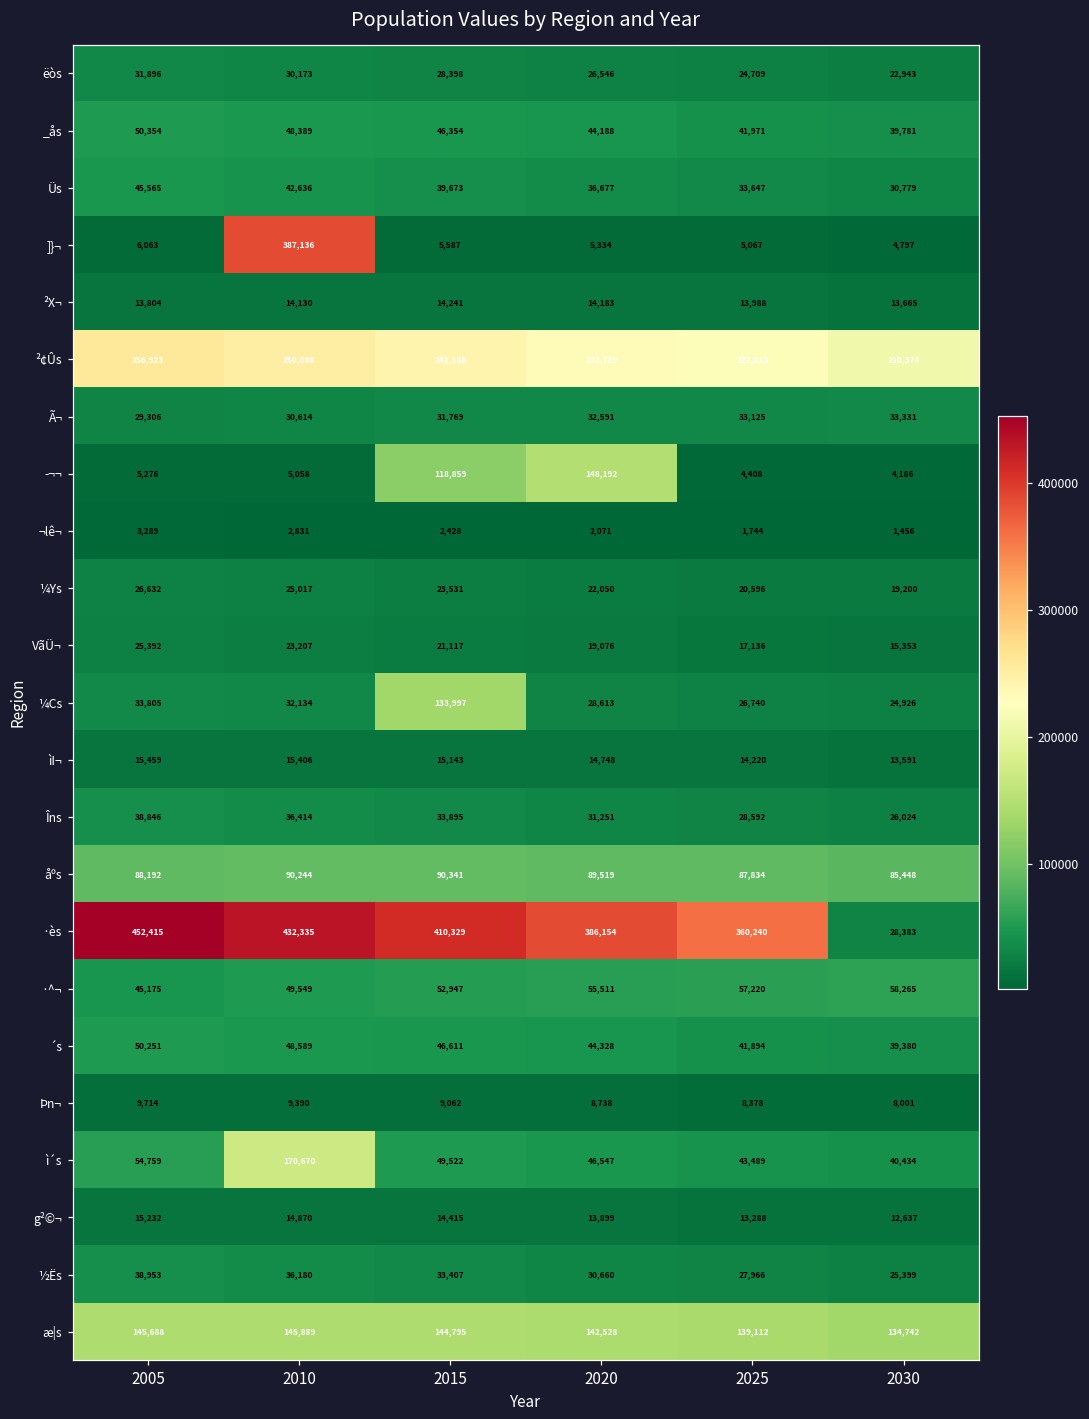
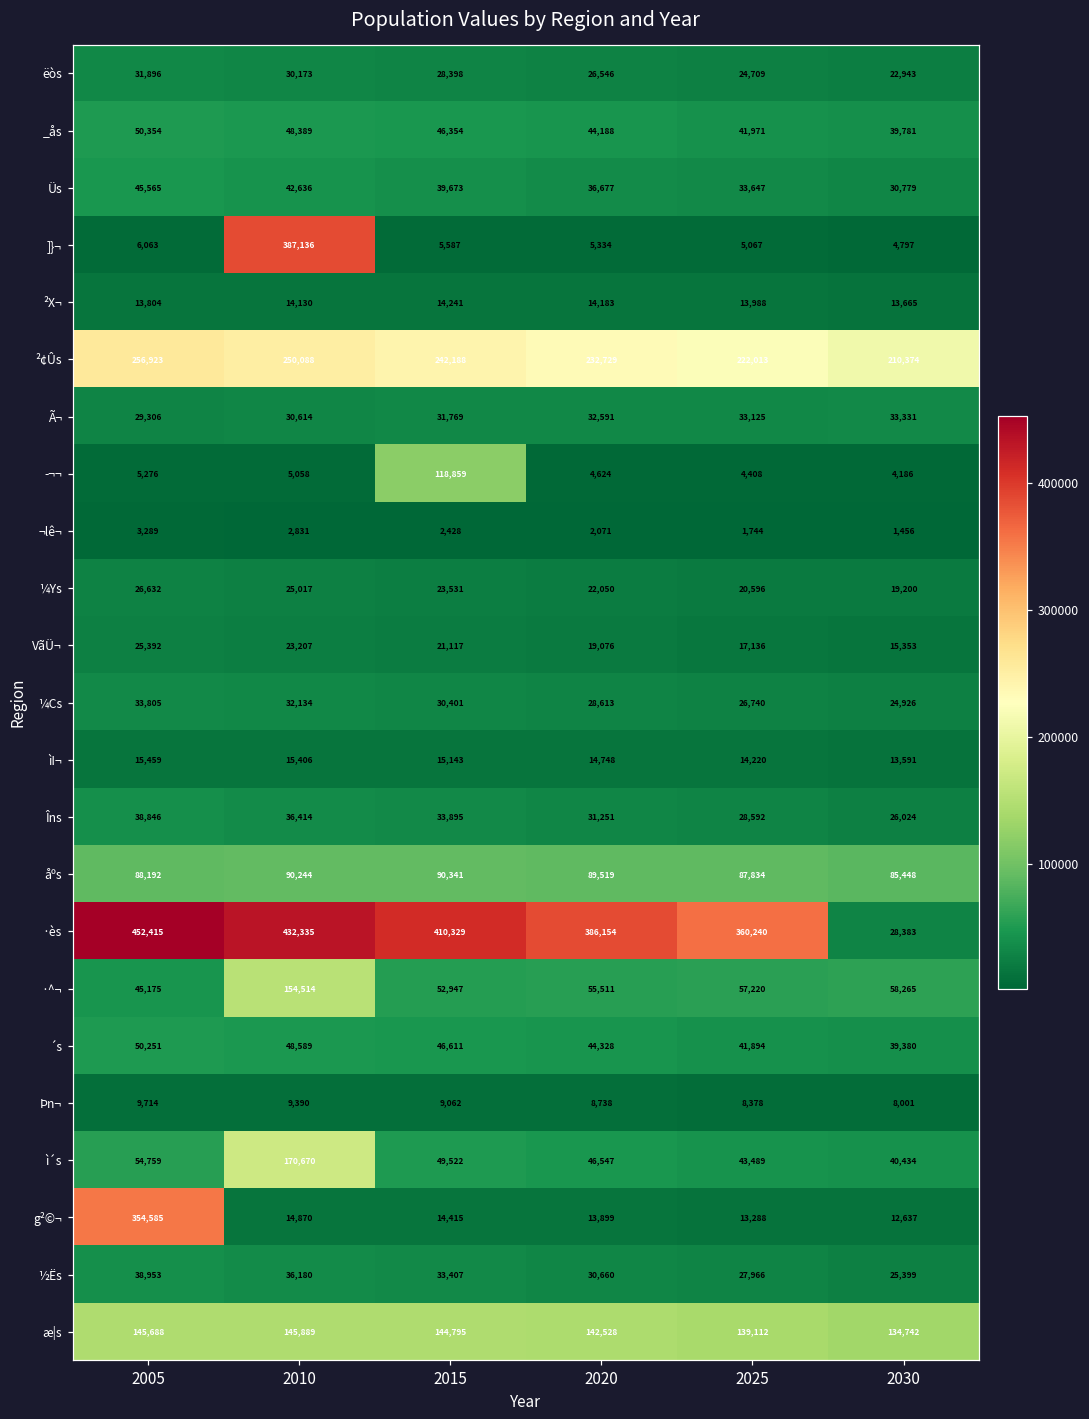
  {
    "ëòs": {
      "2005": "31,896",
      "2010": "30,173",
      "2015": "28,398",
      "2020": "26,546",
      "2025": "24,709",
      "2030": "22,943"
    },
    "_ås": {
      "2005": "50,354",
      "2010": "48,389",
      "2015": "46,354",
      "2020": "44,188",
      "2025": "41,971",
      "2030": "39,781"
    },
    "Üs": {
      "2005": "45,565",
      "2010": "42,636",
      "2015": "39,673",
      "2020": "36,677",
      "2025": "33,647",
      "2030": "30,779"
    },
    "]}¬": {
      "2005": "6,063",
      "2010": "387,136",
      "2015": "5,587",
      "2020": "5,334",
      "2025": "5,067",
      "2030": "4,797"
    },
    "²X¬": {
      "2005": "13,804",
      "2010": "14,130",
      "2015": "14,241",
      "2020": "14,183",
      "2025": "13,988",
      "2030": "13,665"
    },
    "²¢Ûs": {
      "2005": "256,923",
      "2010": "250,088",
      "2015": "242,188",
      "2020": "232,729",
      "2025": "222,013",
      "2030": "210,374"
    },
    "Ã¬": {
      "2005": "29,306",
      "2010": "30,614",
      "2015": "31,769",
      "2020": "32,591",
      "2025": "33,125",
      "2030": "33,331"
    },
    "­¬¬": {
      "2005": "5,276",
      "2010": "5,058",
      "2015": "118,859",
-     "2020": "148,192",
+     "2020": "4,624",
      "2025": "4,408",
      "2030": "4,186"
    },
    "¬lê¬": {
      "2005": "3,289",
      "2010": "2,831",
      "2015": "2,428",
      "2020": "2,071",
      "2025": "1,744",
      "2030": "1,456"
    },
    "¼Ys": {
      "2005": "26,632",
      "2010": "25,017",
      "2015": "23,531",
      "2020": "22,050",
      "2025": "20,596",
      "2030": "19,200"
    },
    "VãÜ¬": {
      "2005": "25,392",
      "2010": "23,207",
      "2015": "21,117",
      "2020": "19,076",
      "2025": "17,136",
      "2030": "15,353"
    },
    "¼Cs": {
      "2005": "33,805",
      "2010": "32,134",
-     "2015": "133,997",
+     "2015": "30,401",
      "2020": "28,613",
      "2025": "26,740",
      "2030": "24,926"
    },
    "ìI¬": {
      "2005": "15,459",
      "2010": "15,406",
      "2015": "15,143",
      "2020": "14,748",
      "2025": "14,220",
      "2030": "13,591"
    },
    "Îns": {
      "2005": "38,846",
      "2010": "36,414",
      "2015": "33,895",
      "2020": "31,251",
      "2025": "28,592",
      "2030": "26,024"
    },
    "åºs": {
      "2005": "88,192",
      "2010": "90,244",
      "2015": "90,341",
      "2020": "89,519",
      "2025": "87,834",
      "2030": "85,448"
    },
    "·ès": {
      "2005": "452,415",
      "2010": "432,335",
      "2015": "410,329",
      "2020": "386,154",
      "2025": "360,240",
      "2030": "28,383"
    },
    "·^¬": {
      "2005": "45,175",
-     "2010": "49,549",
+     "2010": "154,514",
      "2015": "52,947",
      "2020": "55,511",
      "2025": "57,220",
      "2030": "58,265"
    },
    "´s": {
      "2005": "50,251",
      "2010": "48,589",
      "2015": "46,611",
      "2020": "44,328",
      "2025": "41,894",
      "2030": "39,380"
    },
    "Þn¬": {
      "2005": "9,714",
      "2010": "9,390",
      "2015": "9,062",
      "2020": "8,738",
      "2025": "8,378",
      "2030": "8,001"
    },
    "ì´s": {
      "2005": "54,759",
      "2010": "170,670",
      "2015": "49,522",
      "2020": "46,547",
      "2025": "43,489",
      "2030": "40,434"
    },
    "g²©¬": {
-     "2005": "15,232",
+     "2005": "354,585",
      "2010": "14,870",
      "2015": "14,415",
      "2020": "13,899",
      "2025": "13,288",
      "2030": "12,637"
    },
    "½Ës": {
      "2005": "38,953",
      "2010": "36,180",
      "2015": "33,407",
      "2020": "30,660",
      "2025": "27,966",
      "2030": "25,399"
    },
    "æ|s": {
      "2005": "145,688",
      "2010": "145,889",
      "2015": "144,795",
      "2020": "142,528",
      "2025": "139,112",
      "2030": "134,742"
    }
  }
